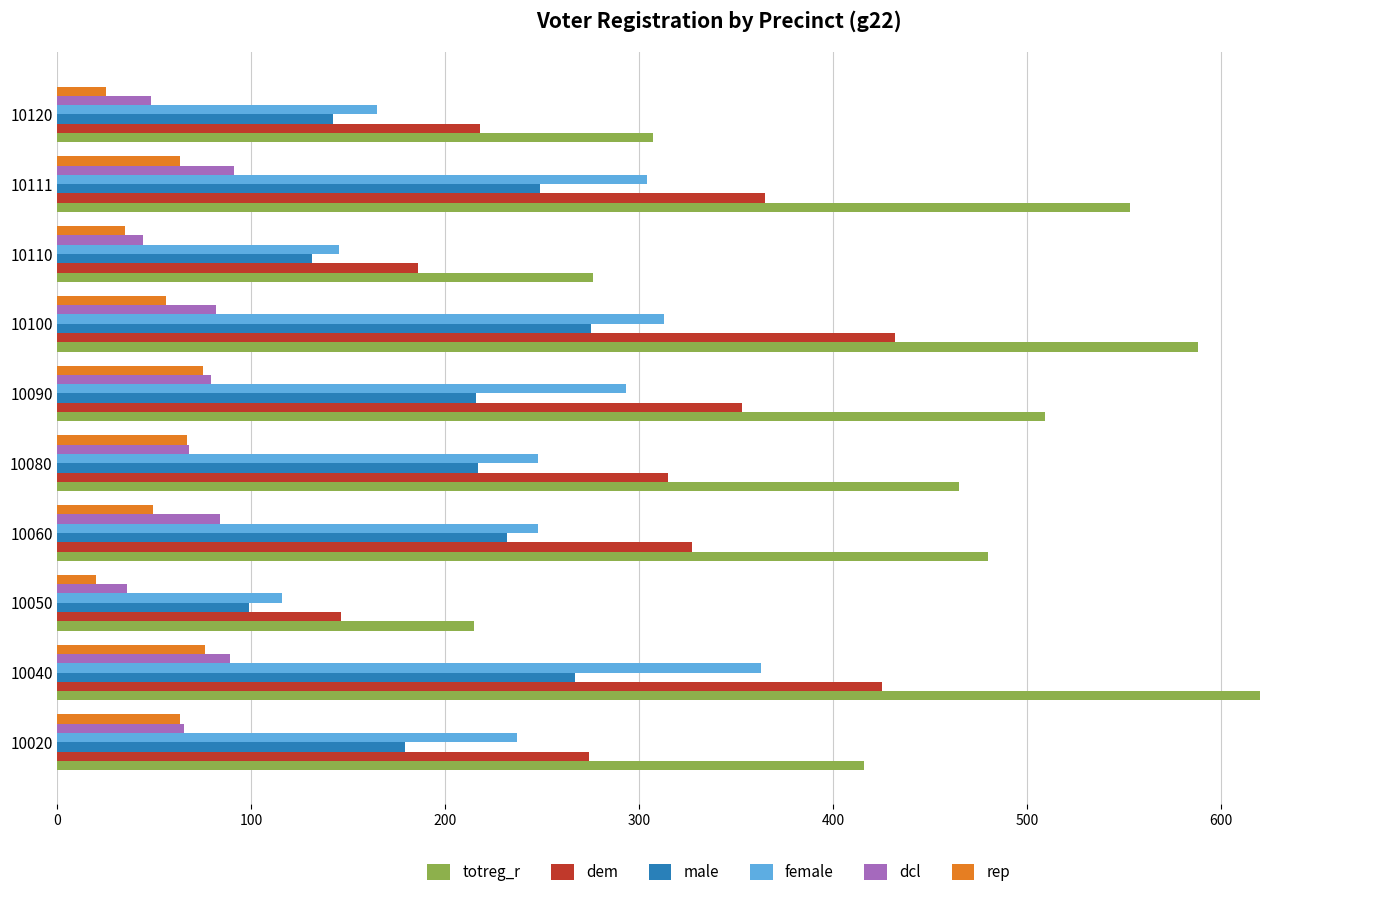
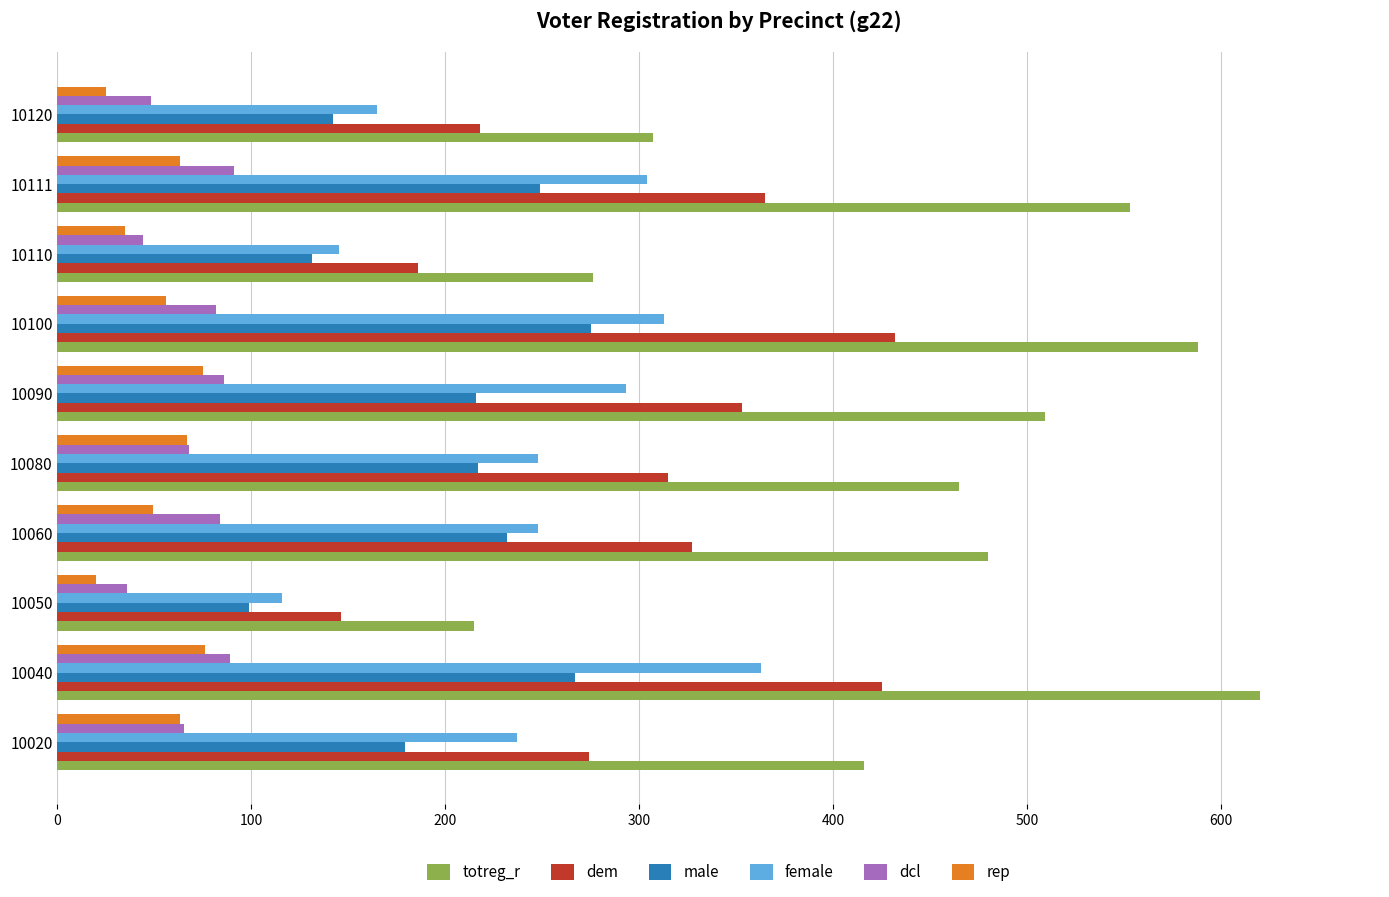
  {
    "totreg_r": {
      "10120": 307,
      "10111": 553,
      "10110": 276,
      "10100": 588,
      "10090": 509,
      "10080": 465,
      "10060": 480,
      "10050": 215,
      "10040": 620,
      "10020": 416
    },
    "dem": {
      "10120": 218,
      "10111": 365,
      "10110": 186,
      "10100": 432,
      "10090": 353,
      "10080": 315,
      "10060": 327,
      "10050": 146,
      "10040": 425,
      "10020": 274
    },
    "male": {
      "10120": 142,
      "10111": 249,
      "10110": 131,
      "10100": 275,
      "10090": 216,
      "10080": 217,
      "10060": 232,
      "10050": 99,
      "10040": 267,
      "10020": 179
    },
    "female": {
      "10120": 165,
      "10111": 304,
      "10110": 145,
      "10100": 313,
      "10090": 293,
      "10080": 248,
      "10060": 248,
      "10050": 116,
      "10040": 363,
      "10020": 237
    },
    "dcl": {
      "10120": 48,
      "10111": 91,
      "10110": 44,
      "10100": 82,
-     "10090": 79,
+     "10090": 86,
      "10080": 68,
      "10060": 84,
      "10050": 36,
      "10040": 89,
      "10020": 65
    },
    "rep": {
      "10120": 25,
      "10111": 63,
      "10110": 35,
      "10100": 56,
      "10090": 75,
      "10080": 67,
      "10060": 49,
      "10050": 20,
      "10040": 76,
      "10020": 63
    }
  }
